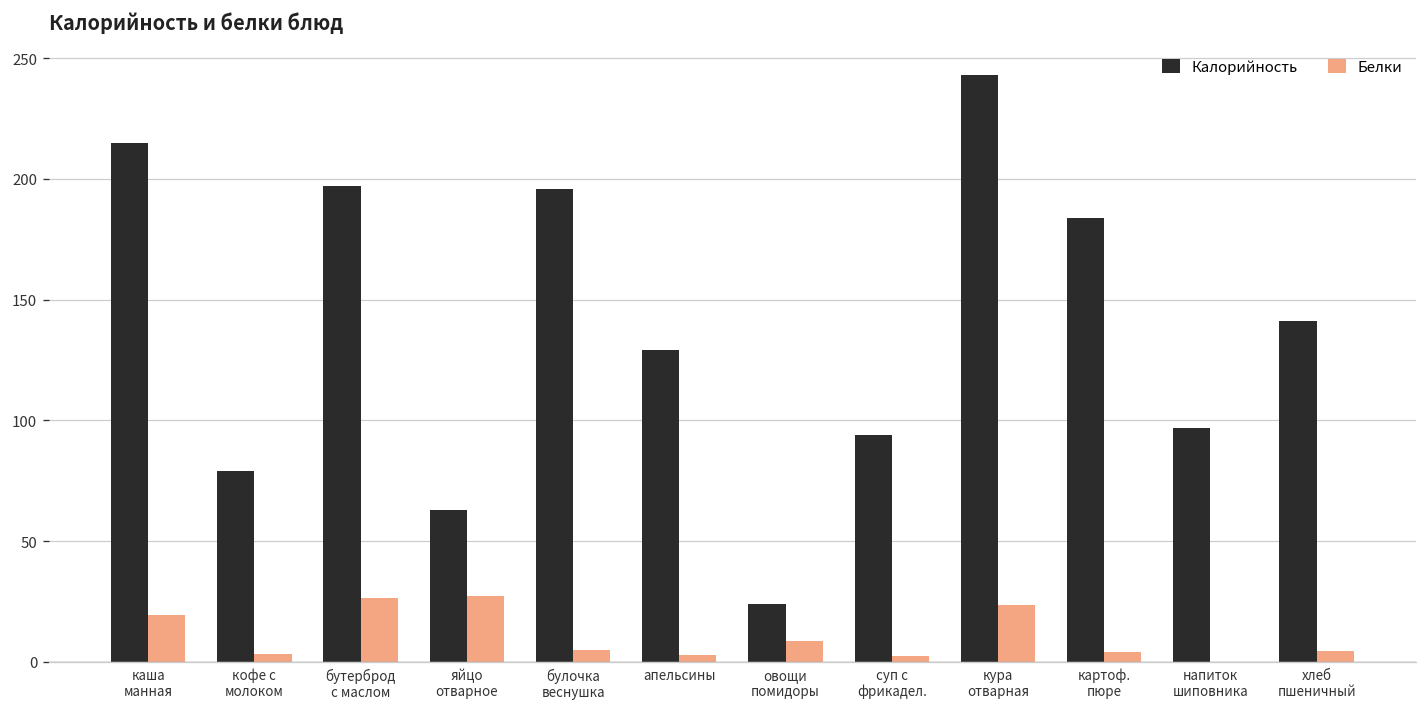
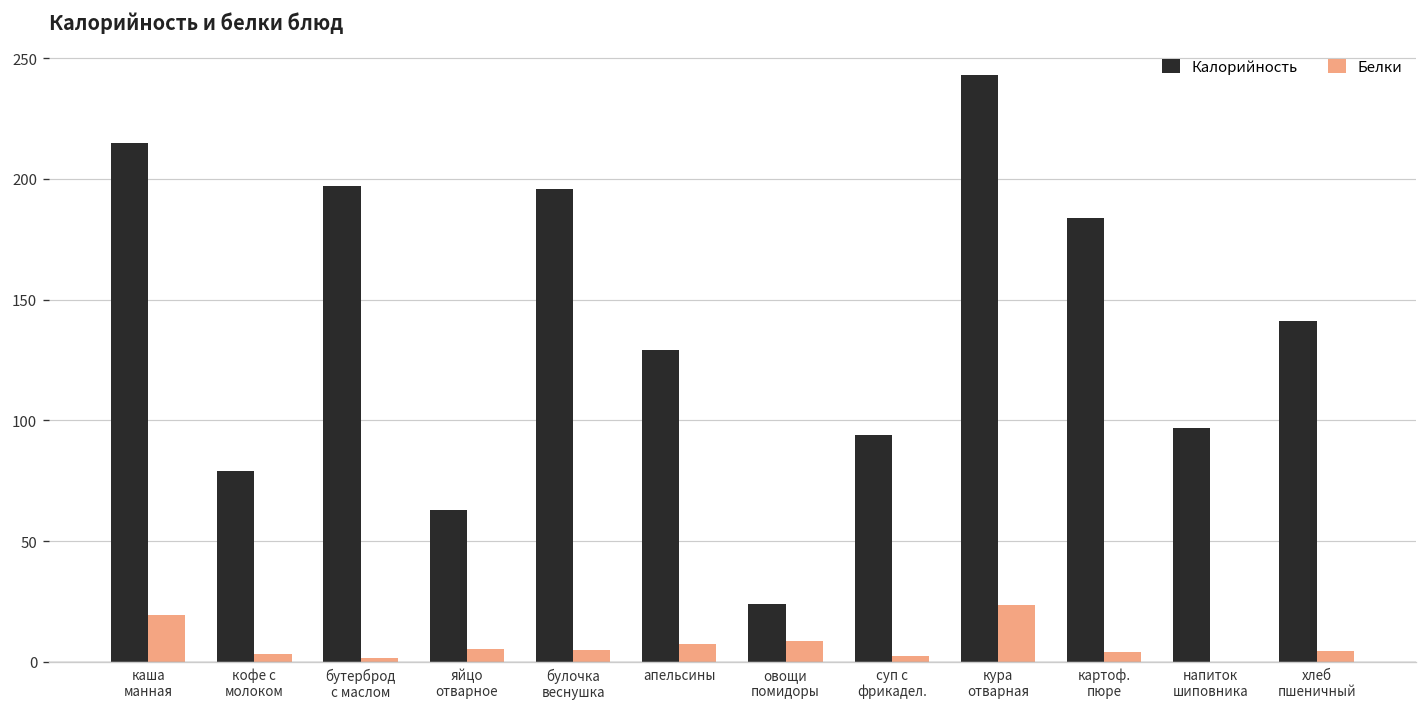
  {
    "Калорийность": {
      "каша манная": 215,
      "кофе с молоком": 79,
      "бутерброд с маслом": 197,
      "яйцо отварное": 63,
      "булочка веснушка": 196,
      "апельсины": 129,
      "овощи помидоры": 24,
      "суп с фрикадел.": 94,
      "кура отварная": 243,
      "картоф. пюре": 184,
      "напиток шиповника": 97,
      "хлеб пшеничный": 141
    },
    "Белки": {
      "каша манная": 19,
      "кофе с молоком": 3,
-     "бутерброд с маслом": 26,
-     "яйцо отварное": 27,
+     "бутерброд с маслом": 2,
+     "яйцо отварное": 5,
      "булочка веснушка": 5,
-     "апельсины": 3,
+     "апельсины": 7,
      "овощи помидоры": 9,
      "суп с фрикадел.": 2,
      "кура отварная": 24,
      "картоф. пюре": 4,
      "хлеб пшеничный": 5
    }
  }
